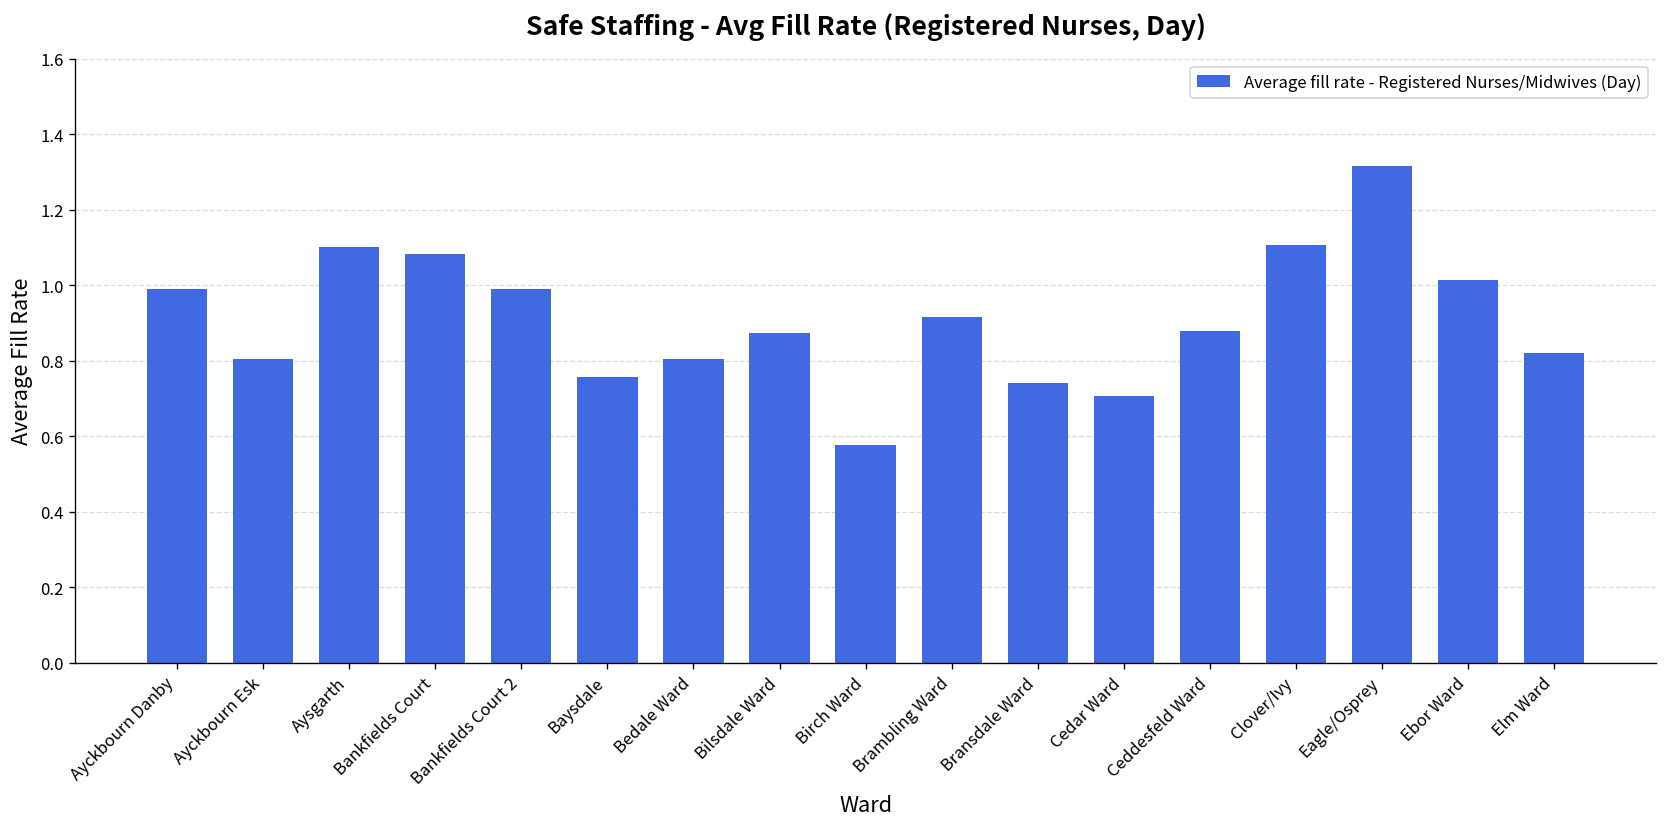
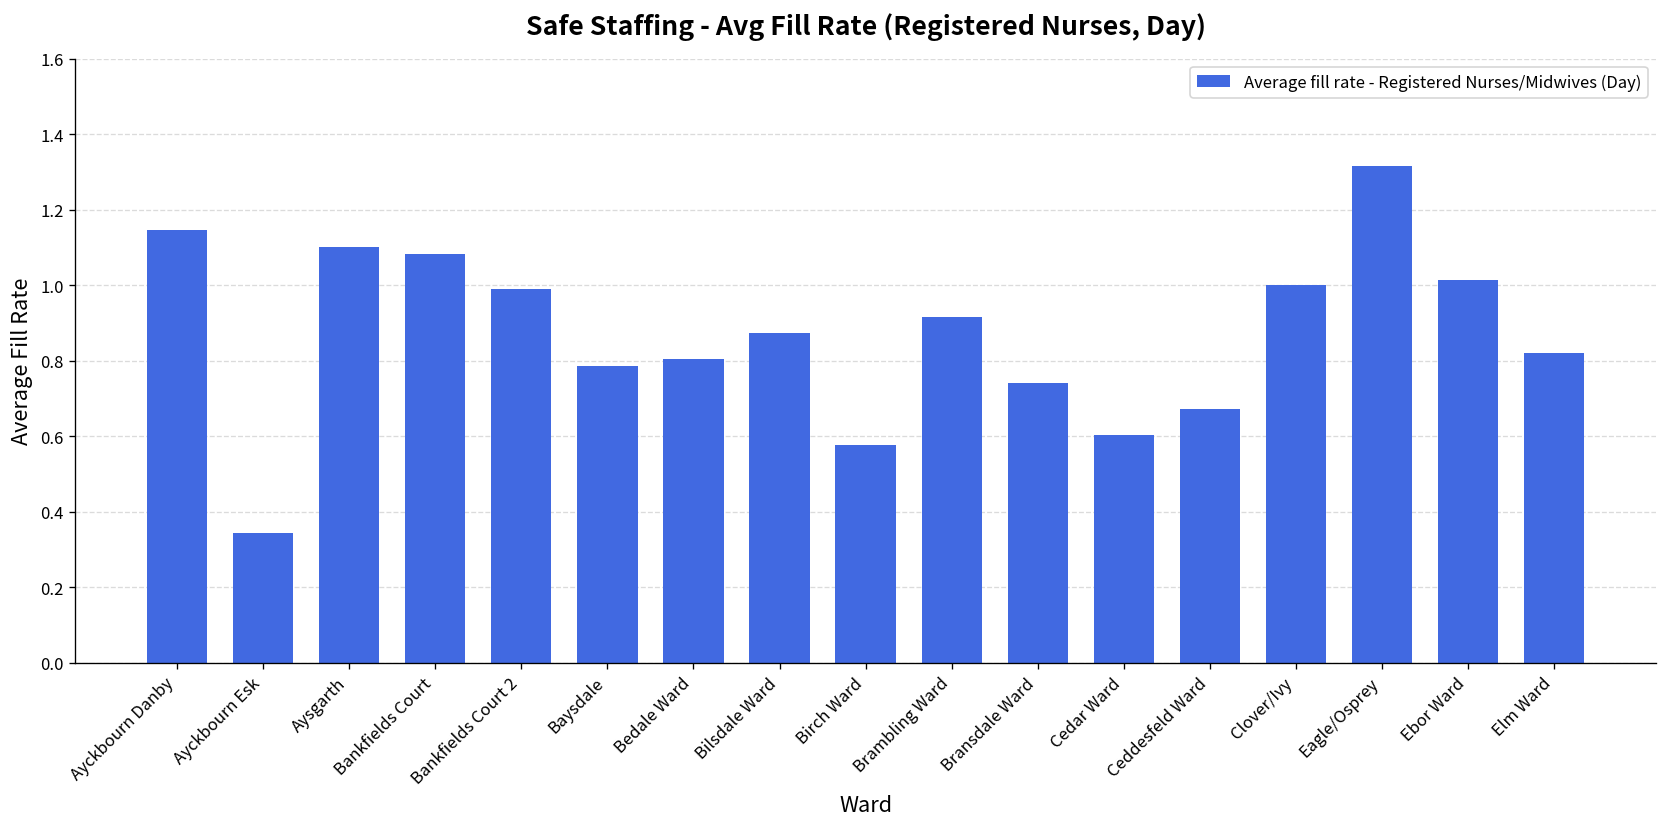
  {
-   "Ayckbourn Danby": 0.99,
-   "Ayckbourn Esk": 0.80,
+   "Ayckbourn Danby": 1.15,
+   "Ayckbourn Esk": 0.34,
    "Aysgarth": 1.10,
    "Bankfields Court": 1.08,
    "Bankfields Court 2": 0.99,
-   "Baysdale": 0.76,
+   "Baysdale": 0.79,
    "Bedale Ward": 0.80,
    "Bilsdale Ward": 0.87,
    "Birch Ward": 0.58,
    "Brambling Ward": 0.92,
    "Bransdale Ward": 0.74,
-   "Cedar Ward": 0.71,
-   "Ceddesfeld Ward": 0.88,
-   "Clover/Ivy": 1.11,
+   "Cedar Ward": 0.60,
+   "Ceddesfeld Ward": 0.67,
+   "Clover/Ivy": 1.00,
    "Eagle/Osprey": 1.32,
    "Ebor Ward": 1.01,
    "Elm Ward": 0.82
  }
